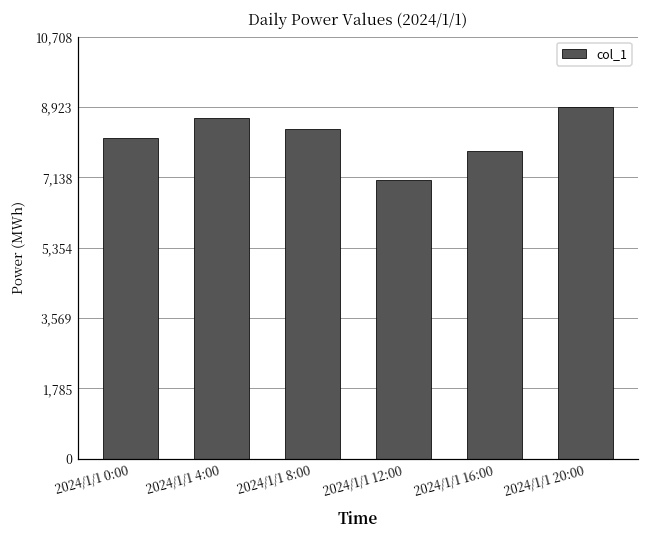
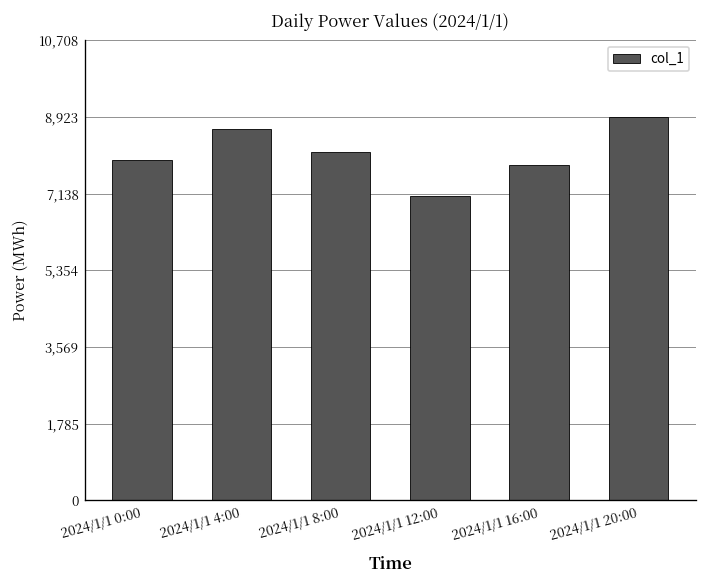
  {
-   "2024/1/1 0:00": "8,200",
+   "2024/1/1 0:00": "7,900",
    "2024/1/1 4:00": "8,600",
-   "2024/1/1 8:00": "8,400",
+   "2024/1/1 8:00": "8,100",
    "2024/1/1 12:00": "7,100",
    "2024/1/1 16:00": "7,800",
    "2024/1/1 20:00": "8,900"
  }
